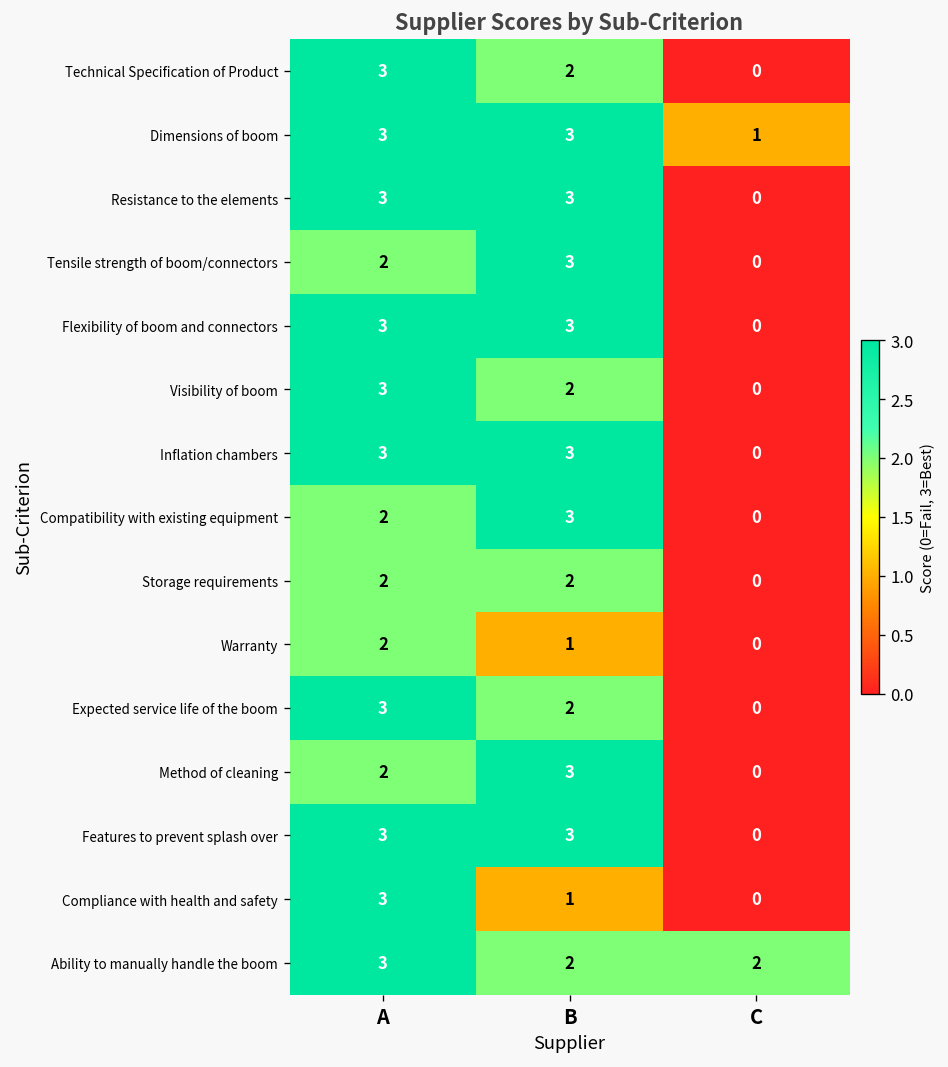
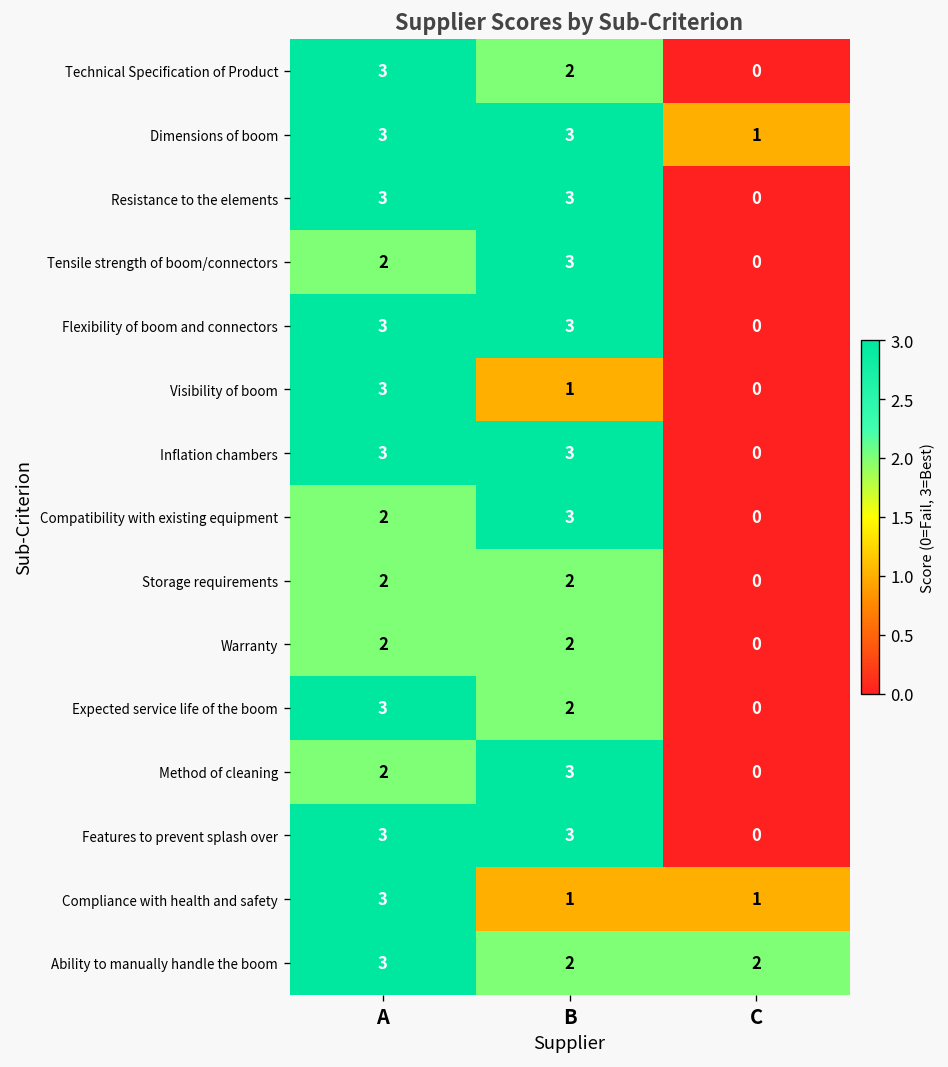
  {
    "Technical Specification of Product": {
      "A": 3,
      "B": 2,
      "C": 0
    },
    "Dimensions of boom": {
      "A": 3,
      "B": 3,
      "C": 1
    },
    "Resistance to the elements": {
      "A": 3,
      "B": 3,
      "C": 0
    },
    "Tensile strength of boom/connectors": {
      "A": 2,
      "B": 3,
      "C": 0
    },
    "Flexibility of boom and connectors": {
      "A": 3,
      "B": 3,
      "C": 0
    },
    "Visibility of boom": {
      "A": 3,
-     "B": 2,
+     "B": 1,
      "C": 0
    },
    "Inflation chambers": {
      "A": 3,
      "B": 3,
      "C": 0
    },
    "Compatibility with existing equipment": {
      "A": 2,
      "B": 3,
      "C": 0
    },
    "Storage requirements": {
      "A": 2,
      "B": 2,
      "C": 0
    },
    "Warranty": {
      "A": 2,
-     "B": 1,
+     "B": 2,
      "C": 0
    },
    "Expected service life of the boom": {
      "A": 3,
      "B": 2,
      "C": 0
    },
    "Method of cleaning": {
      "A": 2,
      "B": 3,
      "C": 0
    },
    "Features to prevent splash over": {
      "A": 3,
      "B": 3,
      "C": 0
    },
    "Compliance with health and safety": {
      "A": 3,
      "B": 1,
-     "C": 0
+     "C": 1
    },
    "Ability to manually handle the boom": {
      "A": 3,
      "B": 2,
      "C": 2
    }
  }
